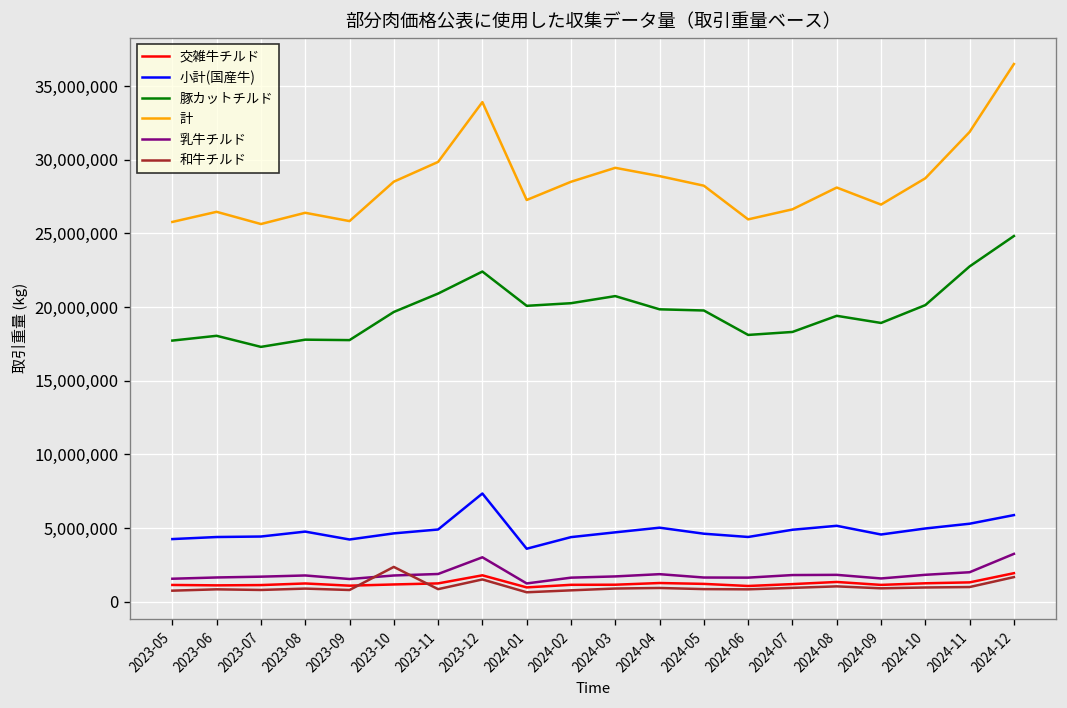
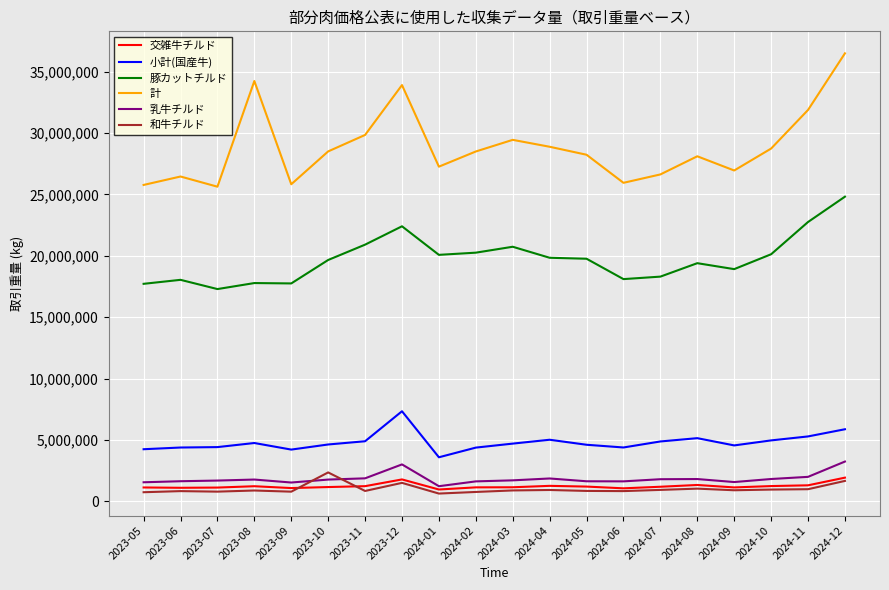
  {
    "交雑牛チルド": {
      "2023-05": "1,100,000",
      "2023-06": "1,100,000",
      "2023-07": "1,100,000",
      "2023-08": "1,200,000",
      "2023-09": "1,100,000",
      "2023-10": "1,200,000",
      "2023-11": "1,200,000",
      "2023-12": "1,800,000",
      "2024-01": "1,000,000",
      "2024-02": "1,100,000",
      "2024-03": "1,200,000",
      "2024-04": "1,300,000",
      "2024-05": "1,200,000",
      "2024-06": "1,100,000",
      "2024-07": "1,200,000",
      "2024-08": "1,300,000",
      "2024-09": "1,100,000",
      "2024-10": "1,200,000",
      "2024-11": "1,300,000",
      "2024-12": "1,900,000"
    },
    "小計(国産牛)": {
      "2023-05": "4,300,000",
      "2023-06": "4,400,000",
      "2023-07": "4,400,000",
      "2023-08": "4,800,000",
      "2023-09": "4,200,000",
      "2023-10": "4,600,000",
      "2023-11": "4,900,000",
      "2023-12": "7,300,000",
      "2024-01": "3,600,000",
      "2024-02": "4,400,000",
      "2024-03": "4,700,000",
      "2024-04": "5,000,000",
      "2024-05": "4,600,000",
      "2024-06": "4,400,000",
      "2024-07": "4,900,000",
      "2024-08": "5,200,000",
      "2024-09": "4,600,000",
      "2024-10": "5,000,000",
      "2024-11": "5,300,000",
      "2024-12": "5,900,000"
    },
    "豚カットチルド": {
      "2023-05": "17,700,000",
      "2023-06": "18,000,000",
      "2023-07": "17,300,000",
      "2023-08": "17,800,000",
      "2023-09": "17,800,000",
      "2023-10": "19,700,000",
      "2023-11": "20,900,000",
      "2023-12": "22,400,000",
      "2024-01": "20,100,000",
      "2024-02": "20,300,000",
      "2024-03": "20,700,000",
      "2024-04": "19,800,000",
      "2024-05": "19,800,000",
      "2024-06": "18,100,000",
      "2024-07": "18,300,000",
      "2024-08": "19,400,000",
      "2024-09": "18,900,000",
      "2024-10": "20,100,000",
      "2024-11": "22,800,000",
      "2024-12": "24,800,000"
    },
    "計": {
      "2023-05": "25,800,000",
      "2023-06": "26,500,000",
      "2023-07": "25,600,000",
-     "2023-08": "26,400,000",
+     "2023-08": "34,200,000",
      "2023-09": "25,800,000",
      "2023-10": "28,500,000",
      "2023-11": "29,800,000",
      "2023-12": "33,900,000",
      "2024-01": "27,300,000",
      "2024-02": "28,500,000",
      "2024-03": "29,400,000",
      "2024-04": "28,900,000",
      "2024-05": "28,200,000",
      "2024-06": "25,900,000",
      "2024-07": "26,600,000",
      "2024-08": "28,100,000",
      "2024-09": "27,000,000",
      "2024-10": "28,700,000",
      "2024-11": "31,900,000",
      "2024-12": "36,500,000"
    },
    "乳牛チルド": {
      "2023-05": "1,600,000",
      "2023-06": "1,600,000",
      "2023-07": "1,700,000",
      "2023-08": "1,800,000",
      "2023-09": "1,500,000",
      "2023-10": "1,800,000",
      "2023-11": "1,900,000",
      "2023-12": "3,000,000",
      "2024-01": "1,200,000",
      "2024-02": "1,600,000",
      "2024-03": "1,700,000",
      "2024-04": "1,900,000",
      "2024-05": "1,600,000",
      "2024-06": "1,600,000",
      "2024-07": "1,800,000",
      "2024-08": "1,800,000",
      "2024-09": "1,600,000",
      "2024-10": "1,800,000",
      "2024-11": "2,000,000",
      "2024-12": "3,200,000"
    },
    "和牛チルド": {
      "2023-05": "700,000",
      "2023-06": "800,000",
      "2023-07": "800,000",
      "2023-08": "900,000",
      "2023-09": "800,000",
      "2023-10": "2,400,000",
      "2023-11": "900,000",
      "2023-12": "1,500,000",
      "2024-01": "600,000",
      "2024-02": "800,000",
      "2024-03": "900,000",
      "2024-04": "900,000",
      "2024-05": "900,000",
      "2024-06": "800,000",
      "2024-07": "900,000",
      "2024-08": "1,000,000",
      "2024-09": "900,000",
      "2024-10": "1,000,000",
      "2024-11": "1,000,000",
      "2024-12": "1,700,000"
    }
  }
